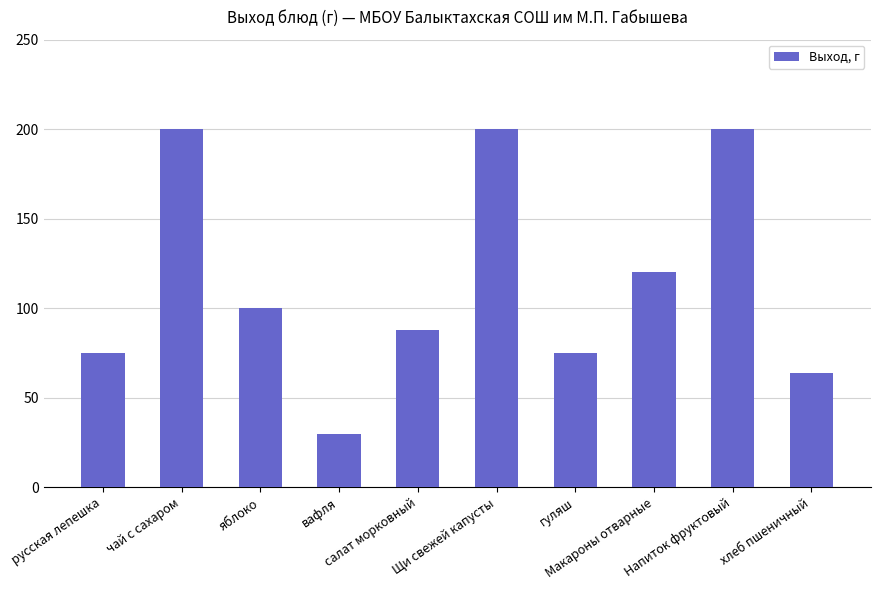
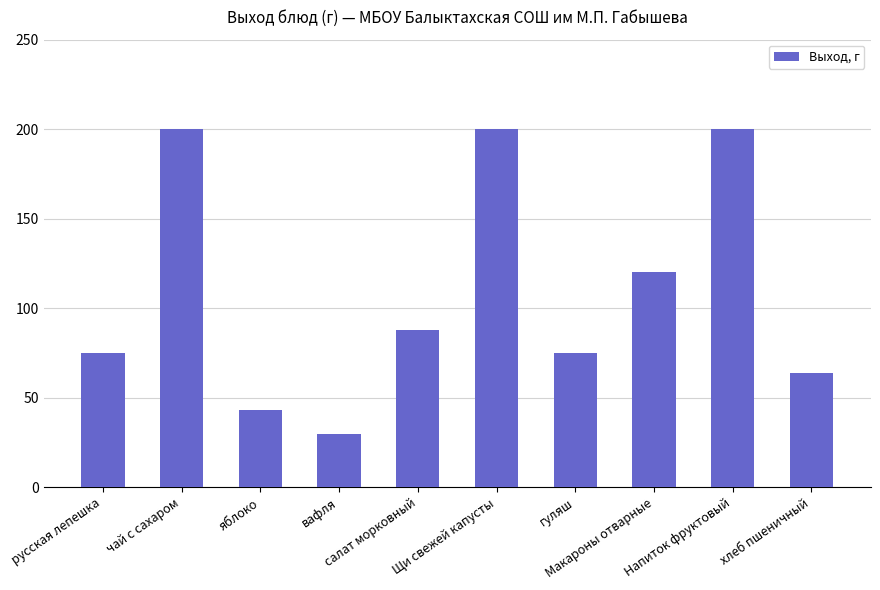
  {
    "русская лепешка": 75,
    "чай с сахаром": 200,
-   "яблоко": 100,
+   "яблоко": 43,
    "вафля": 30,
    "салат морковный": 88,
    "Щи свежей капусты": 200,
    "гуляш": 75,
    "Макароны отварные": 120,
    "Напиток фруктовый": 200,
    "хлеб пшеничный": 64
  }
